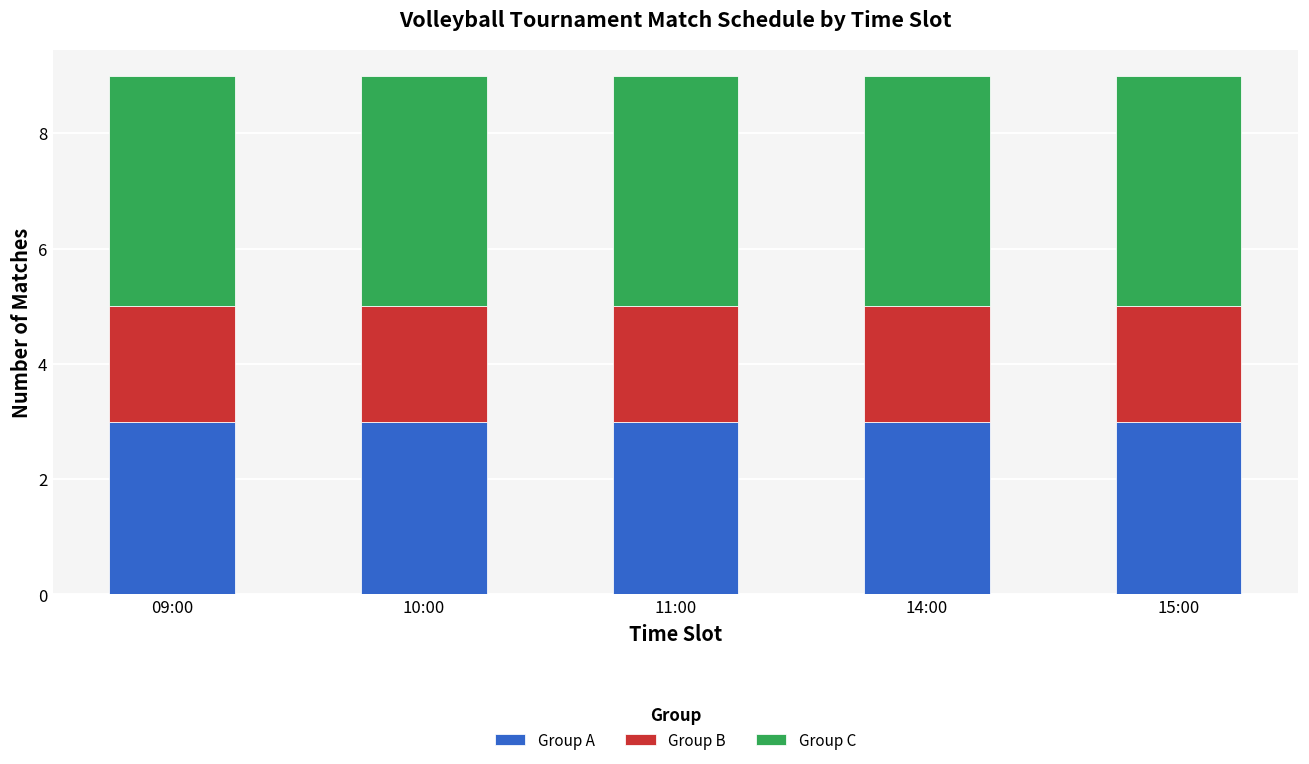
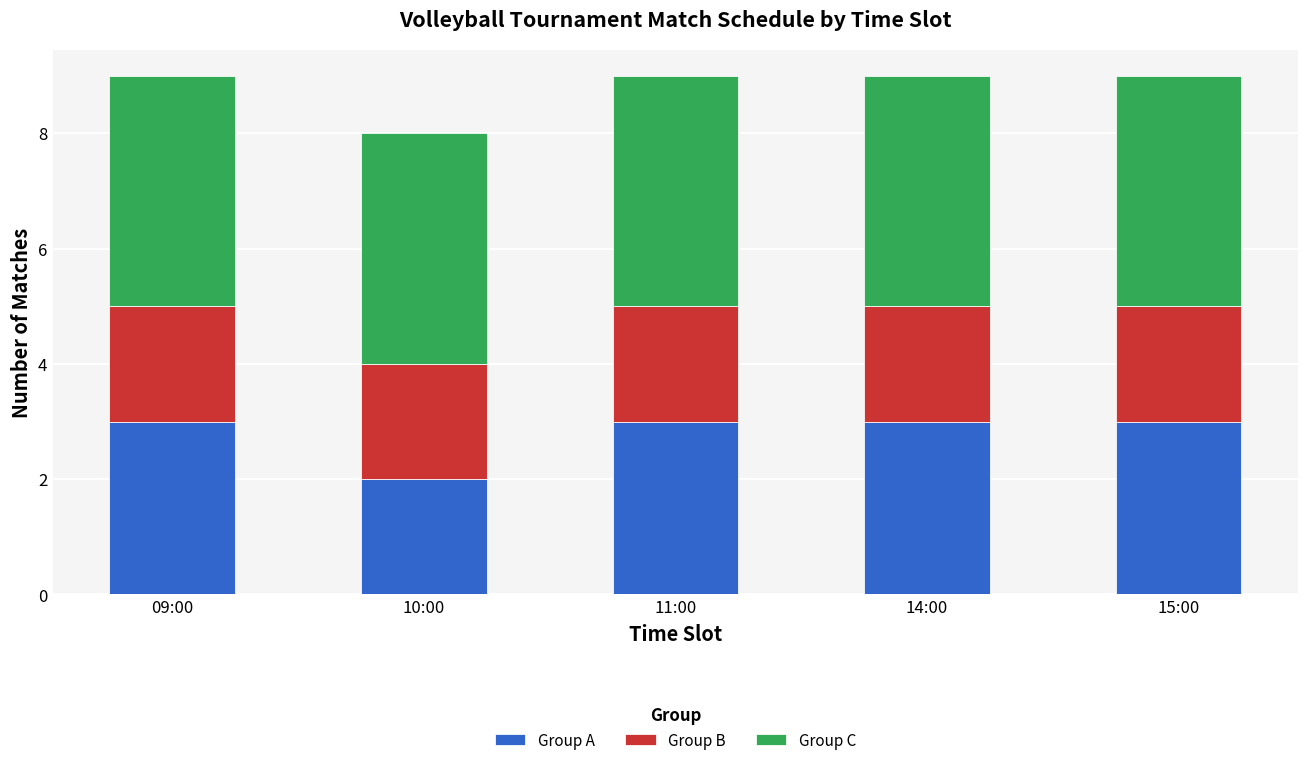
  {
    "Group A": {
      "09:00": 3,
-     "10:00": 3,
+     "10:00": 2,
      "11:00": 3,
      "14:00": 3,
      "15:00": 3
    },
    "Group B": {
      "09:00": 2,
      "10:00": 2,
      "11:00": 2,
      "14:00": 2,
      "15:00": 2
    },
    "Group C": {
      "09:00": 4,
      "10:00": 4,
      "11:00": 4,
      "14:00": 4,
      "15:00": 4
    }
  }
